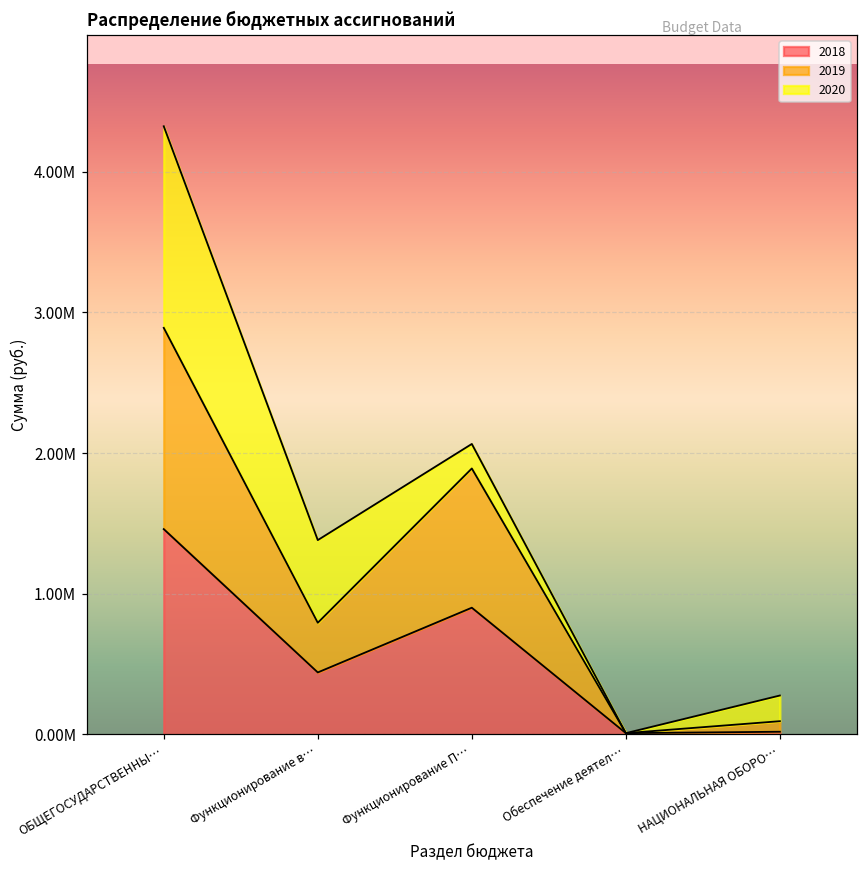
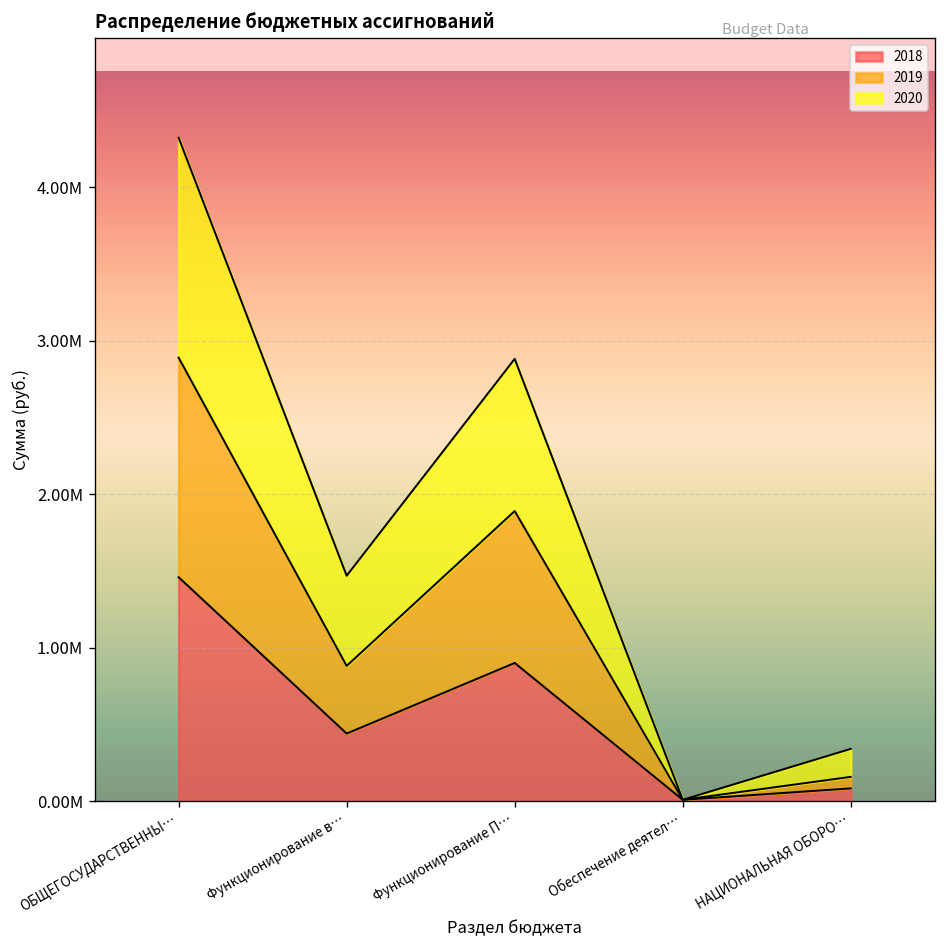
  {
    "2018": {
      "ОБЩЕГОСУДАРСТВЕННЫ…": 1460000,
      "Функционирование в…": 440000,
      "Функционирование П…": 900000,
-     "НАЦИОНАЛЬНАЯ ОБОРО…": 20000
+     "НАЦИОНАЛЬНАЯ ОБОРО…": 80000
    },
    "2019": {
      "ОБЩЕГОСУДАРСТВЕННЫ…": 1430000,
-     "Функционирование в…": 350000,
+     "Функционирование в…": 440000,
      "Функционирование П…": 990000,
      "НАЦИОНАЛЬНАЯ ОБОРО…": 80000
    },
    "2020": {
      "ОБЩЕГОСУДАРСТВЕННЫ…": 1430000,
      "Функционирование в…": 590000,
-     "Функционирование П…": 170000,
+     "Функционирование П…": 990000,
      "НАЦИОНАЛЬНАЯ ОБОРО…": 180000
    }
  }
